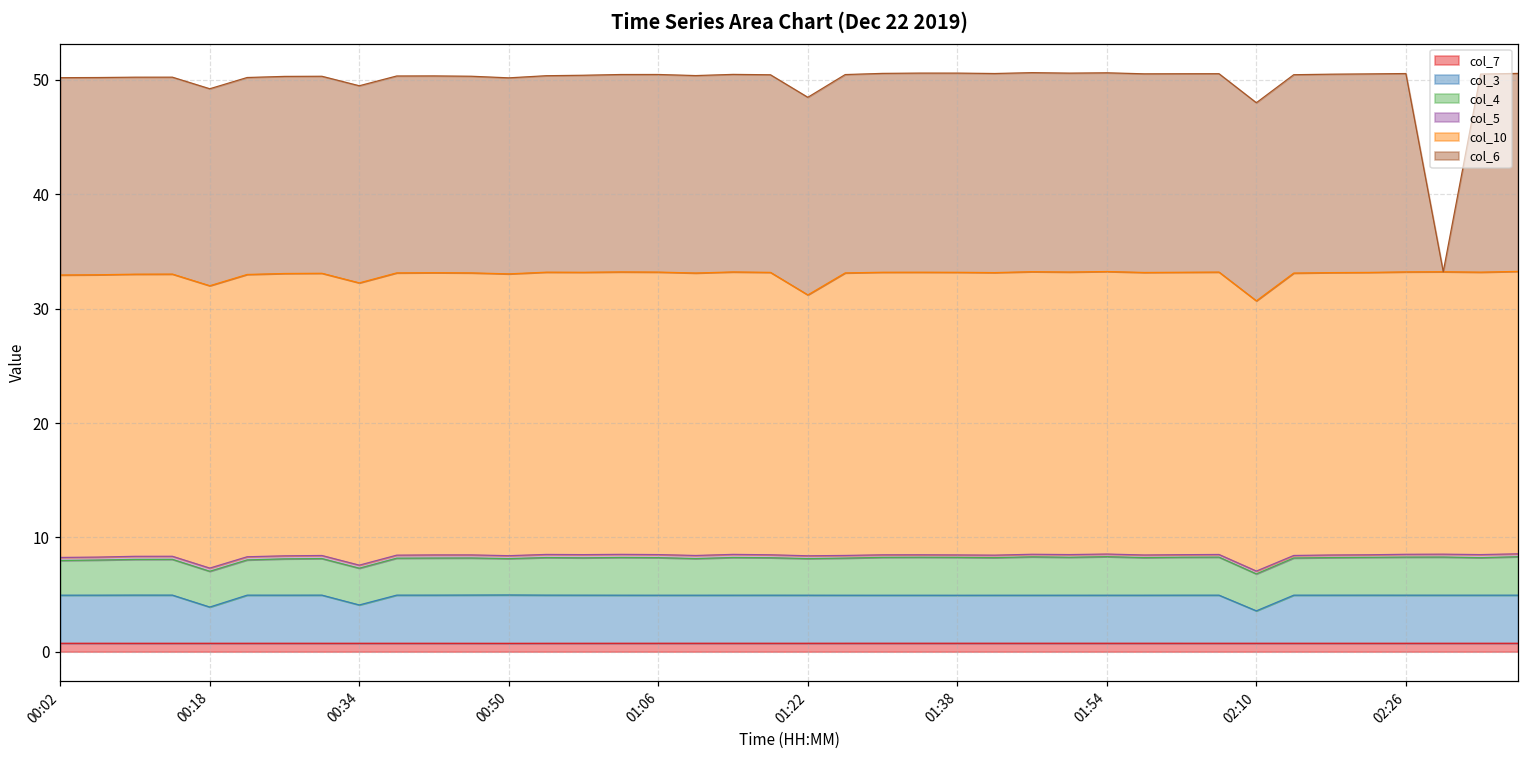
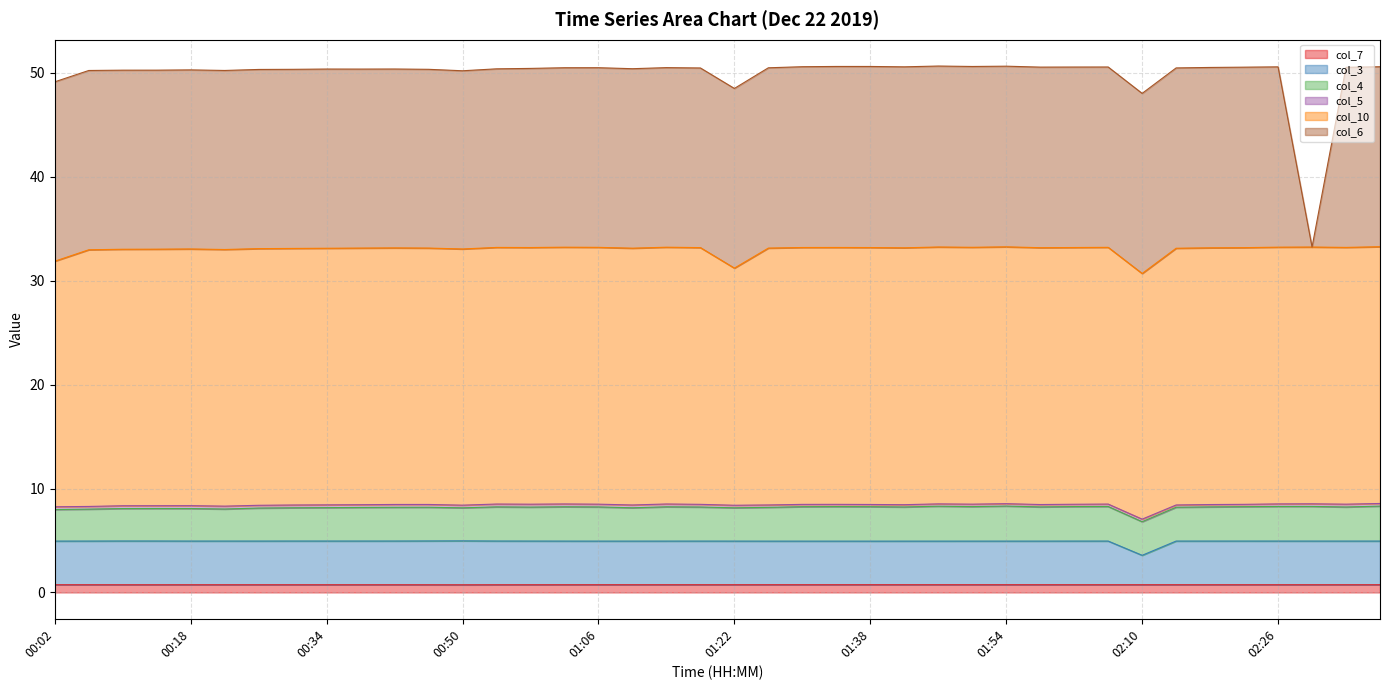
  {
    "col_3": {
      "00:02": 4.2,
-     "00:18": 3.2,
-     "00:34": 3.4,
+     "00:18": 4.2,
+     "00:34": 4.2,
      "00:50": 4.2,
      "01:06": 4.2,
      "01:22": 4.2,
      "01:38": 4.2,
      "01:54": 4.2,
      "02:10": 2.8,
      "02:26": 4.2
    },
    "col_4": {
      "00:02": 3.0,
      "00:18": 3.1,
      "00:34": 3.2,
      "00:50": 3.2,
      "01:06": 3.3,
      "02:10": 3.2,
      "02:26": 3.3
    },
    "col_5": {
      "00:02": 0.3,
      "00:18": 0.3,
      "00:34": 0.3,
      "00:50": 0.3,
      "01:06": 0.3,
      "02:10": 0.2,
      "02:26": 0.2
    },
    "col_10": {
-     "00:02": 24.7,
+     "00:02": 23.6,
      "00:18": 24.7,
      "00:34": 24.7,
      "00:50": 24.6,
      "01:06": 24.7,
      "01:22": 22.8,
      "01:38": 24.7,
      "01:54": 24.7,
      "02:10": 23.6,
      "02:26": 24.7
    }
  }
